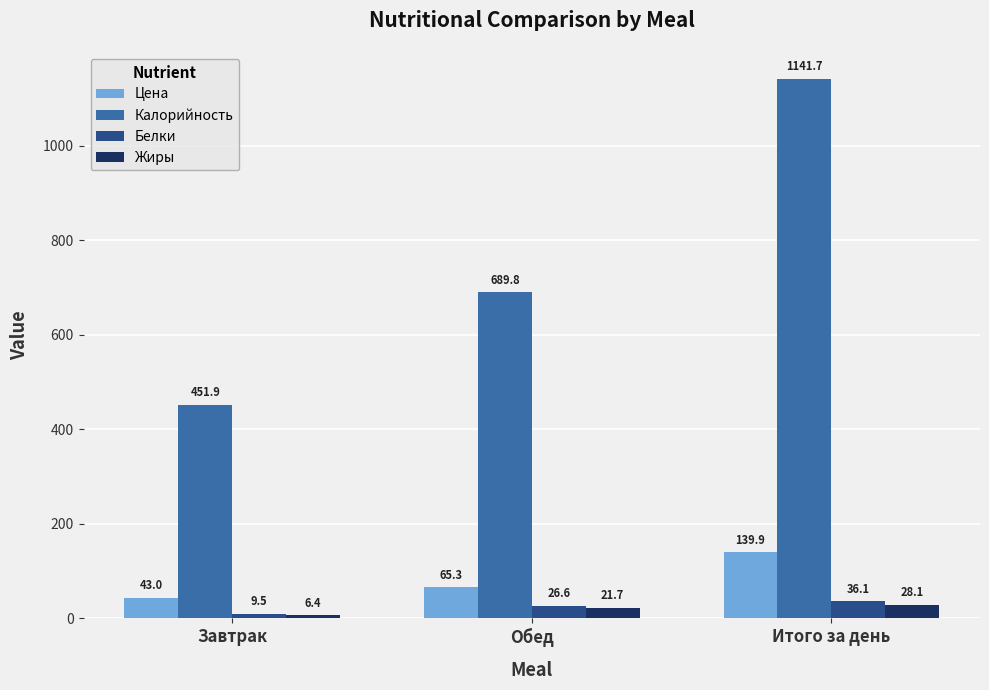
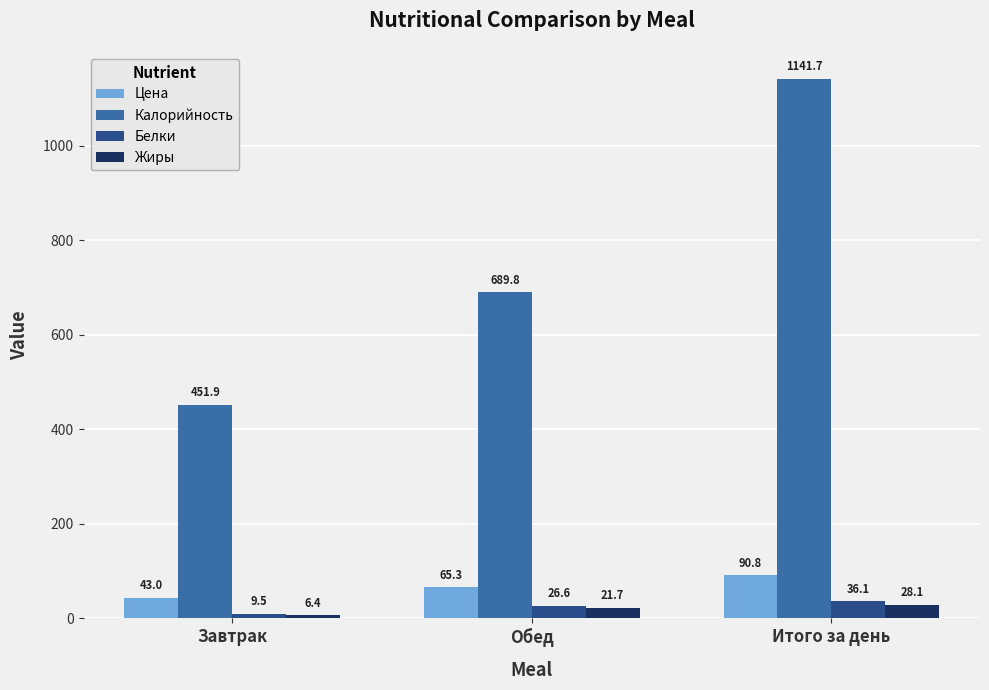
  {
    "Цена": {
      "Завтрак": 43.0,
      "Обед": 65.3,
-     "Итого за день": 139.9
+     "Итого за день": 90.8
    }
  }
